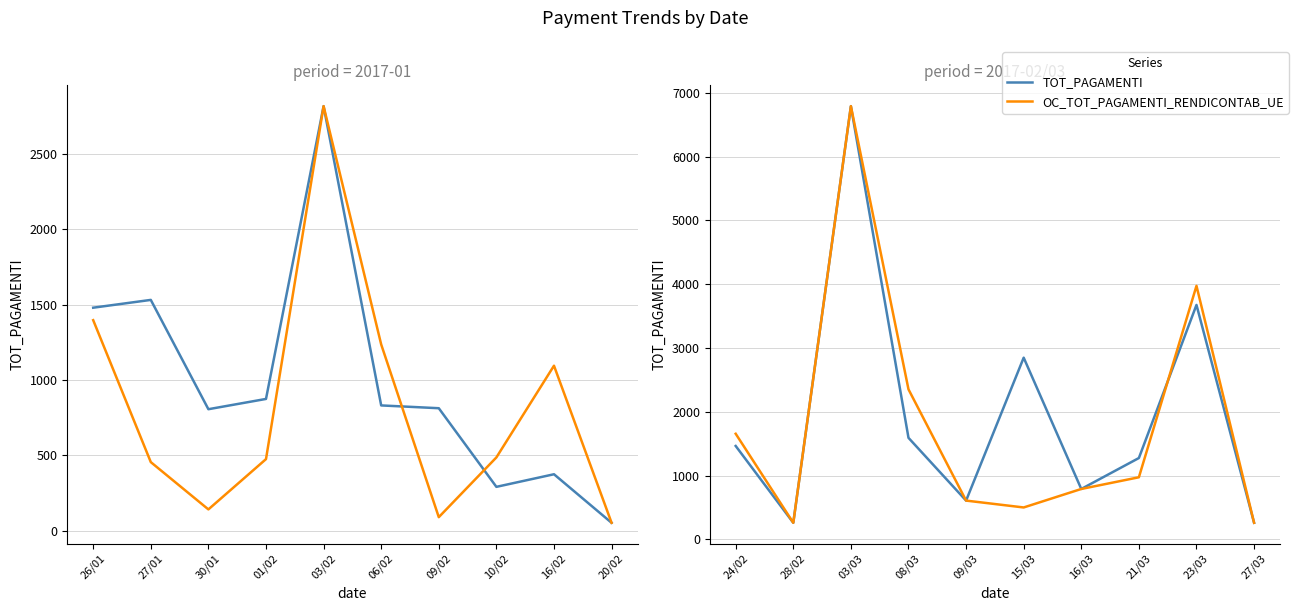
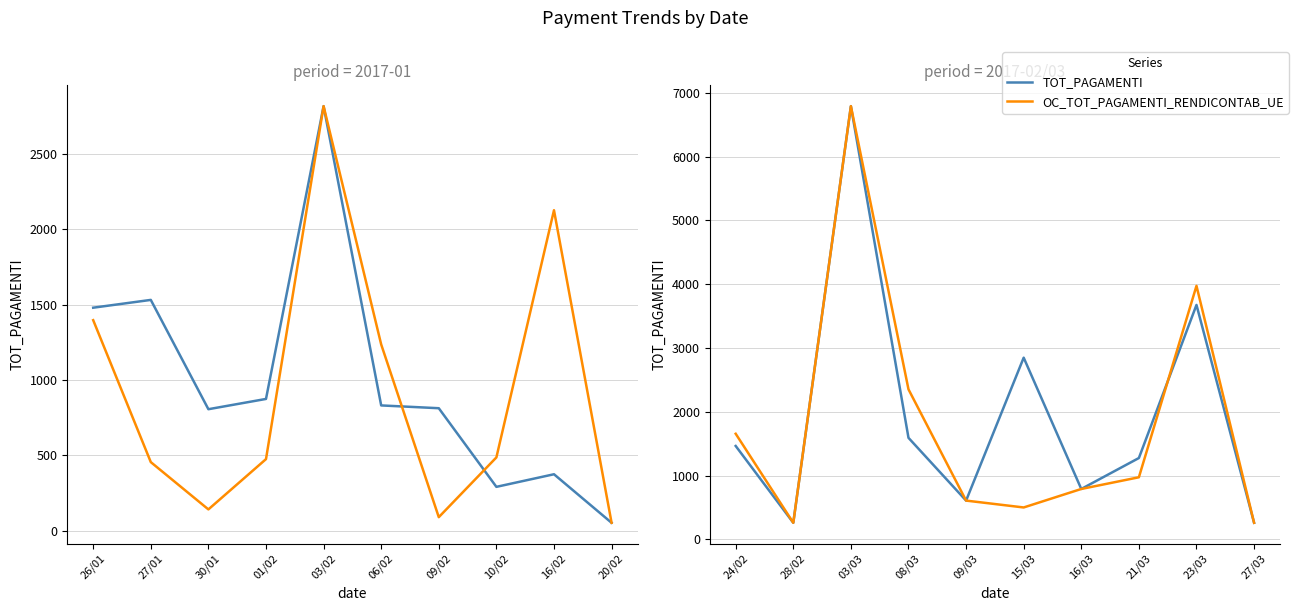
  {
    "period = 2017-01": {
      "TOT_PAGAMENTI": {
        "26/01": 1480,
        "27/01": 1530,
        "30/01": 810,
        "01/02": 870,
        "06/02": 830,
        "09/02": 810,
        "10/02": 290,
        "16/02": 370
      },
      "OC_TOT_PAGAMENTI_RENDICONTAB_UE": {
        "26/01": 1400,
        "27/01": 460,
        "30/01": 140,
        "01/02": 470,
        "06/02": 1240,
        "09/02": 90,
        "10/02": 490,
-       "16/02": 1090
+       "16/02": 2130
      }
    },
    "period = 2017-02/03": {
      "TOT_PAGAMENTI": {
        "24/02": 1500,
        "08/03": 1600,
        "15/03": 2800,
        "21/03": 1300,
        "23/03": 3700
      },
      "OC_TOT_PAGAMENTI_RENDICONTAB_UE": {
        "24/02": 1700,
        "08/03": 2400,
        "15/03": 500,
        "21/03": 1000,
        "23/03": 4000
      }
    }
  }
